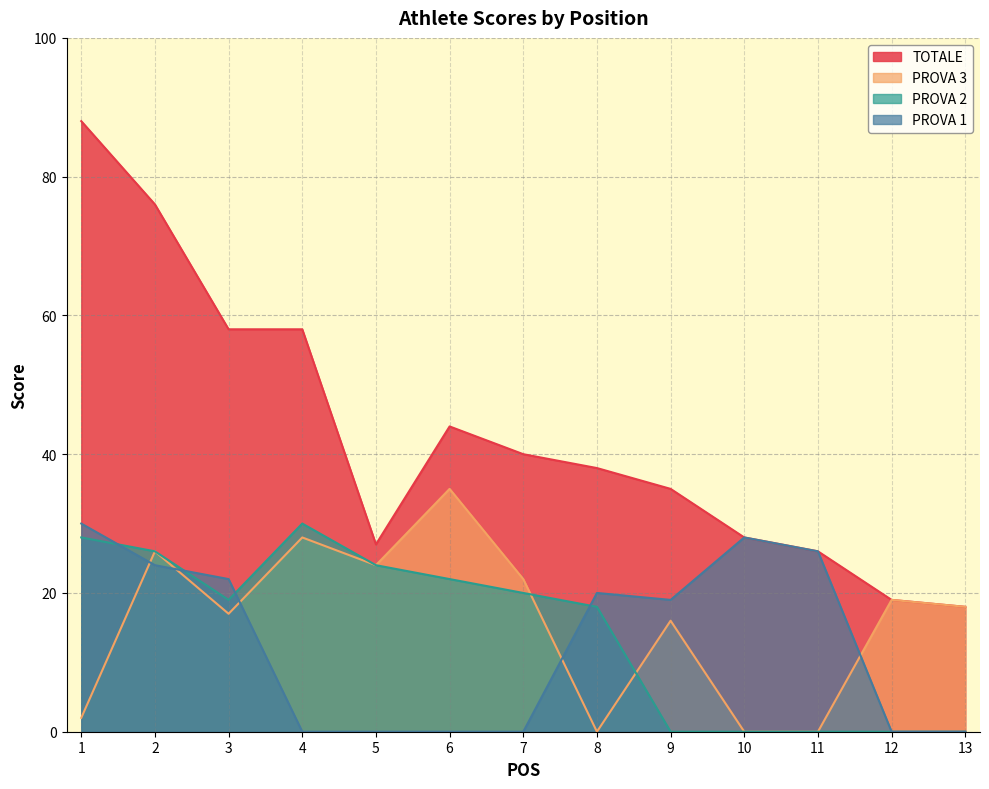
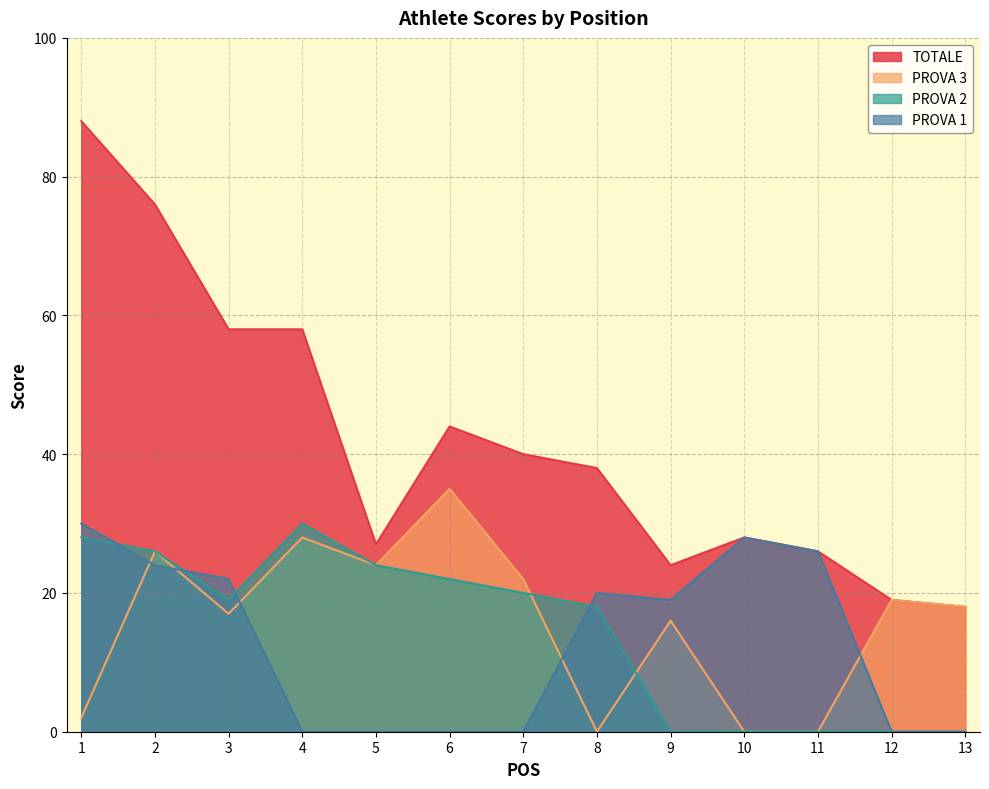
  {
    "TOTALE": {
      "1": 88,
      "2": 76,
      "3": 58,
      "4": 58,
      "5": 27,
      "6": 44,
      "7": 40,
      "8": 38,
-     "9": 35
+     "9": 24
    },
    "PROVA 3": {
      "1": 2,
      "3": 17,
      "4": 28,
      "6": 35,
      "7": 22,
      "8": 0,
      "9": 16
    }
  }
